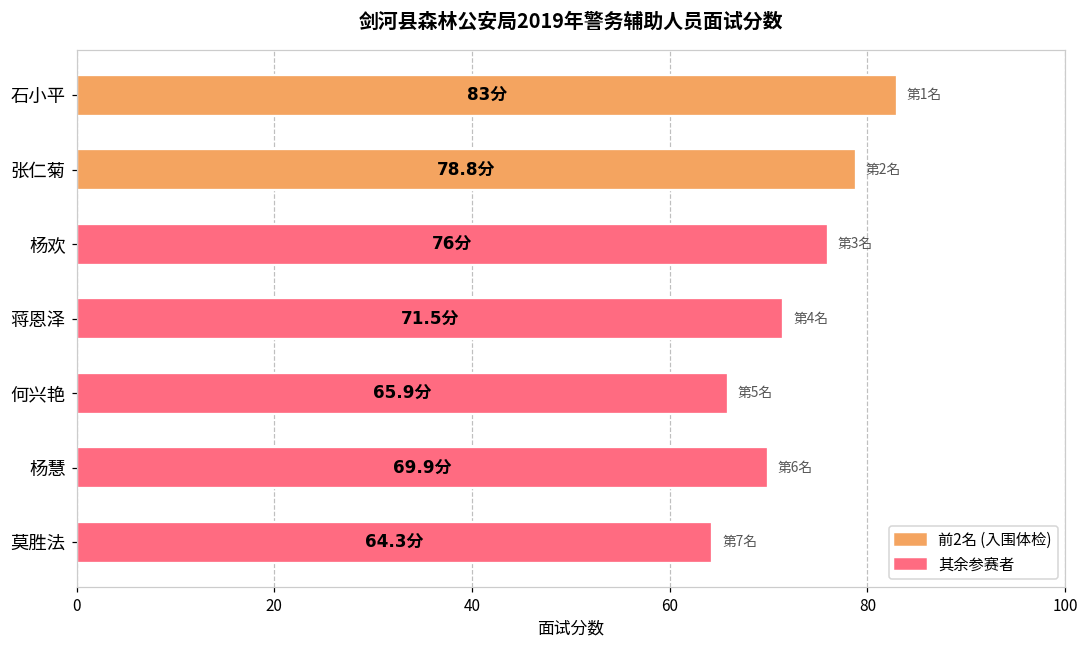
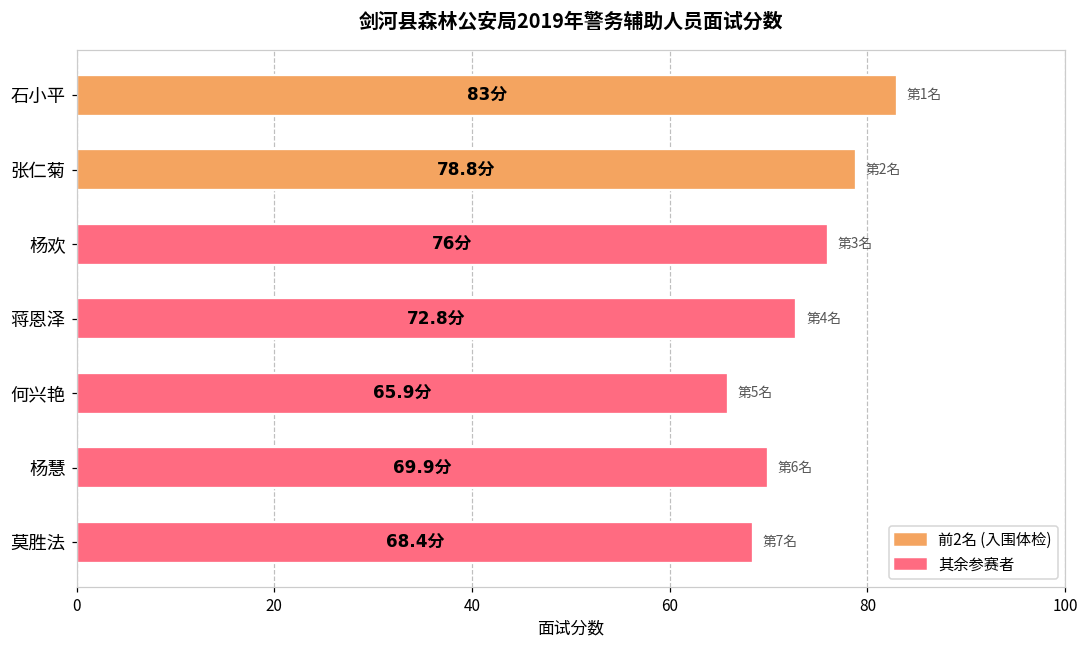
  {
    "石小平": "83分",
    "张仁菊": "78.8分",
    "杨欢": "76分",
-   "蒋恩泽": "71.5分",
+   "蒋恩泽": "72.8分",
    "何兴艳": "65.9分",
    "杨慧": "69.9分",
-   "莫胜法": "64.3分"
+   "莫胜法": "68.4分"
  }
